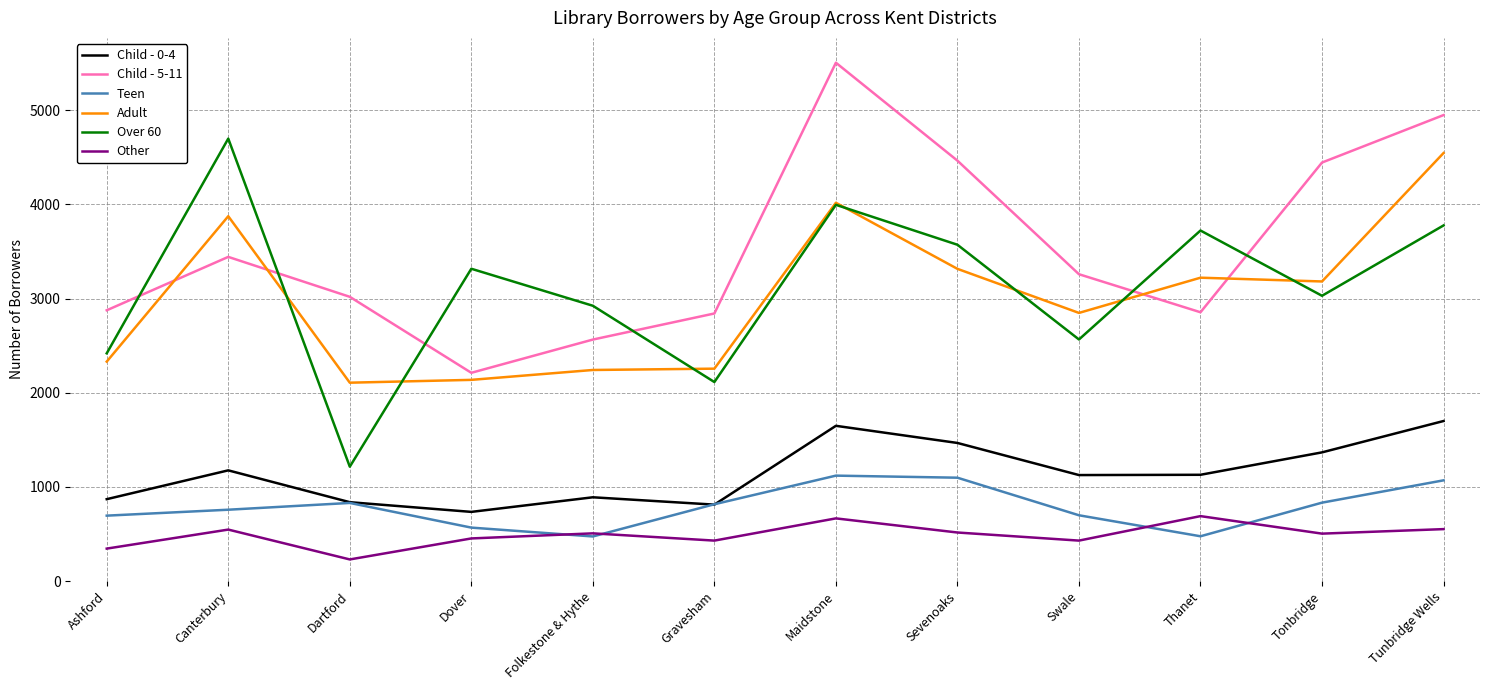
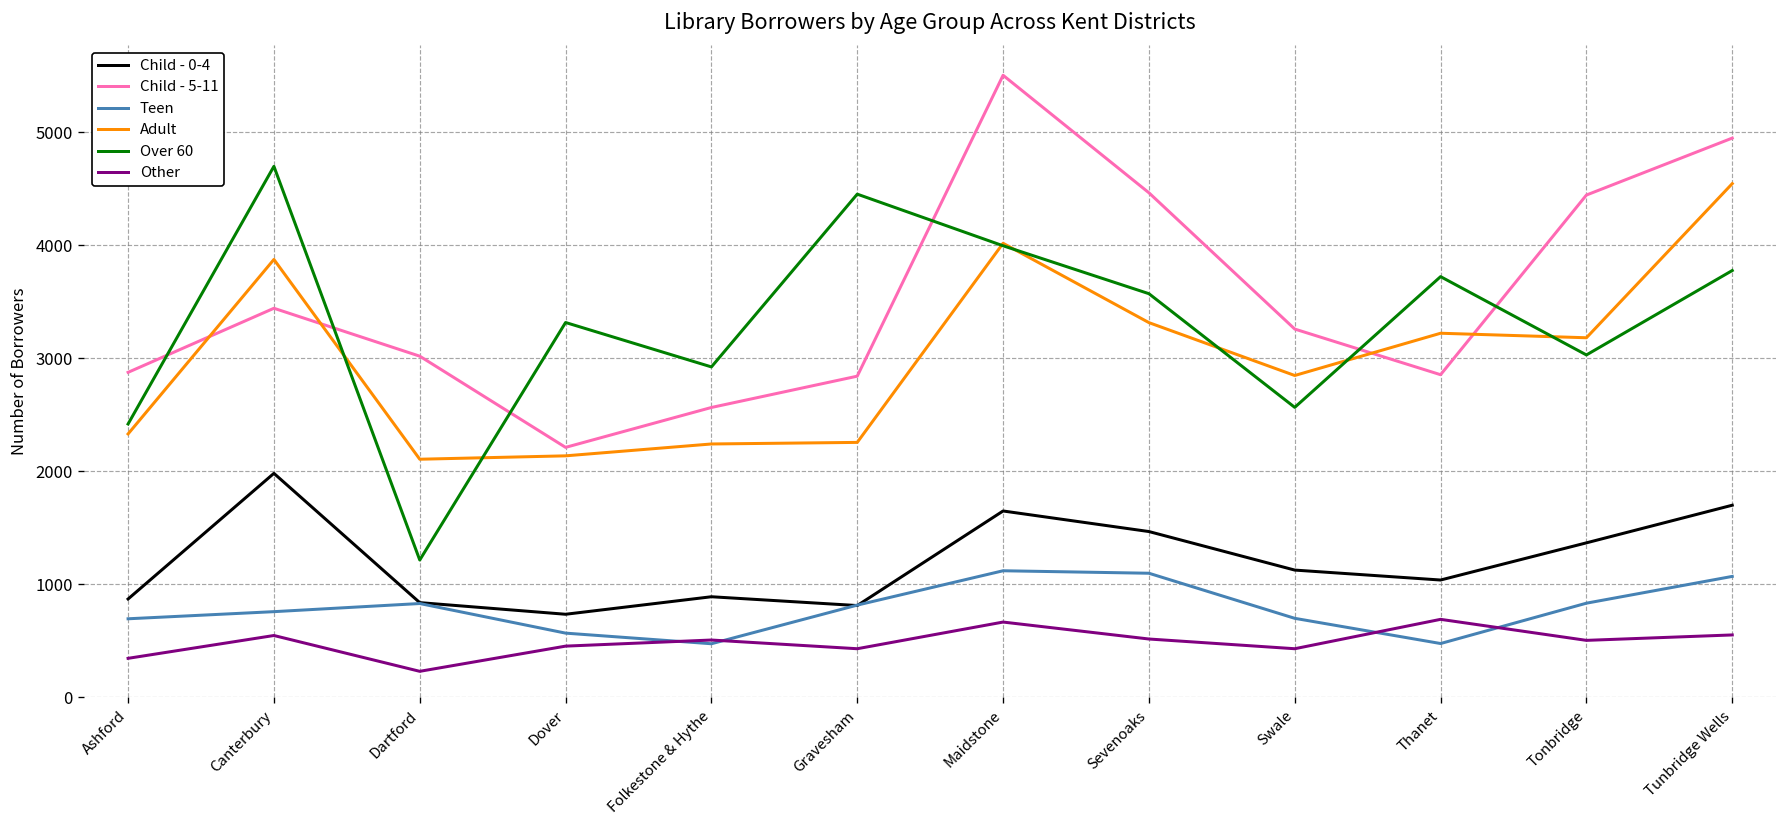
  {
    "Child - 0-4": {
      "Ashford": 900,
-     "Canterbury": 1200,
+     "Canterbury": 2000,
      "Dover": 700,
      "Folkestone & Hythe": 900,
      "Maidstone": 1600,
      "Sevenoaks": 1500,
      "Swale": 1100,
-     "Thanet": 1100,
+     "Thanet": 1000,
      "Tonbridge": 1400,
      "Tunbridge Wells": 1700
    },
    "Child - 5-11": {
      "Ashford": 2900,
      "Canterbury": 3400,
      "Dartford": 3000,
      "Dover": 2200,
      "Folkestone & Hythe": 2600,
      "Gravesham": 2800,
      "Maidstone": 5500,
      "Sevenoaks": 4500,
      "Swale": 3300,
      "Thanet": 2900,
      "Tonbridge": 4400,
      "Tunbridge Wells": 4900
    },
    "Teen": {
      "Ashford": 700,
      "Canterbury": 800,
      "Dover": 600,
      "Folkestone & Hythe": 500,
      "Maidstone": 1100,
      "Sevenoaks": 1100,
      "Swale": 700,
      "Thanet": 500,
      "Tonbridge": 800,
      "Tunbridge Wells": 1100
    },
    "Adult": {
      "Ashford": 2300,
      "Canterbury": 3900,
      "Dartford": 2100,
      "Dover": 2100,
      "Folkestone & Hythe": 2200,
      "Gravesham": 2300,
      "Sevenoaks": 3300,
      "Swale": 2800,
      "Thanet": 3200,
      "Tonbridge": 3200,
      "Tunbridge Wells": 4500
    },
    "Over 60": {
      "Ashford": 2400,
      "Canterbury": 4700,
      "Dartford": 1200,
      "Dover": 3300,
      "Folkestone & Hythe": 2900,
-     "Gravesham": 2100,
+     "Gravesham": 4500,
      "Sevenoaks": 3600,
      "Swale": 2600,
      "Thanet": 3700,
      "Tonbridge": 3000,
      "Tunbridge Wells": 3800
    },
    "Other": {
      "Ashford": 300,
      "Canterbury": 500,
      "Dartford": 200,
      "Dover": 500,
      "Folkestone & Hythe": 500,
      "Gravesham": 400,
      "Maidstone": 700,
      "Sevenoaks": 500,
      "Swale": 400,
      "Thanet": 700,
      "Tonbridge": 500,
      "Tunbridge Wells": 600
    }
  }
